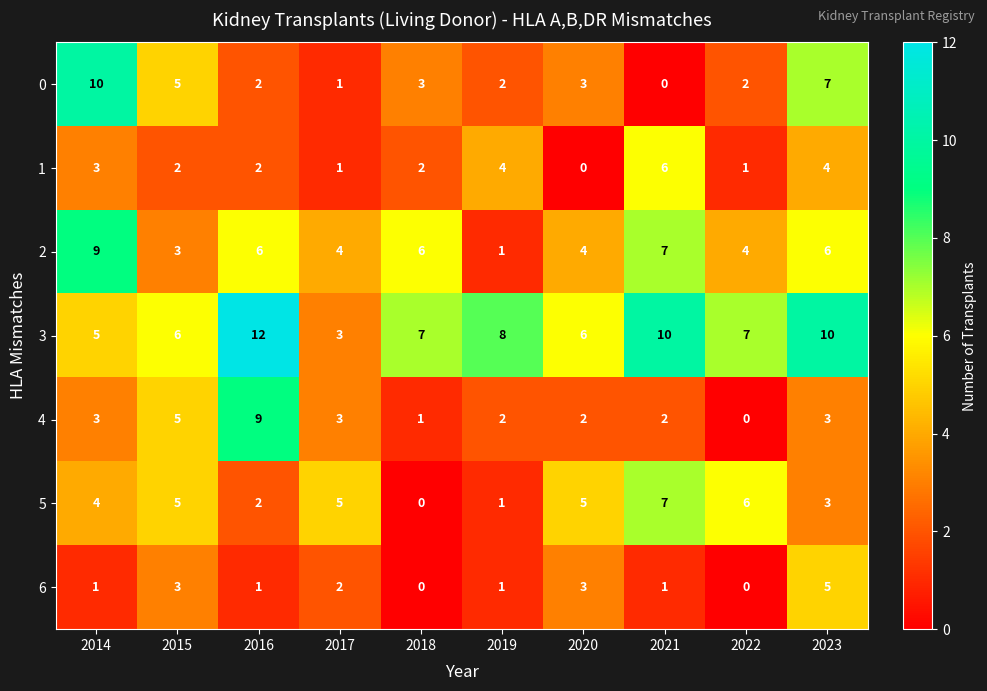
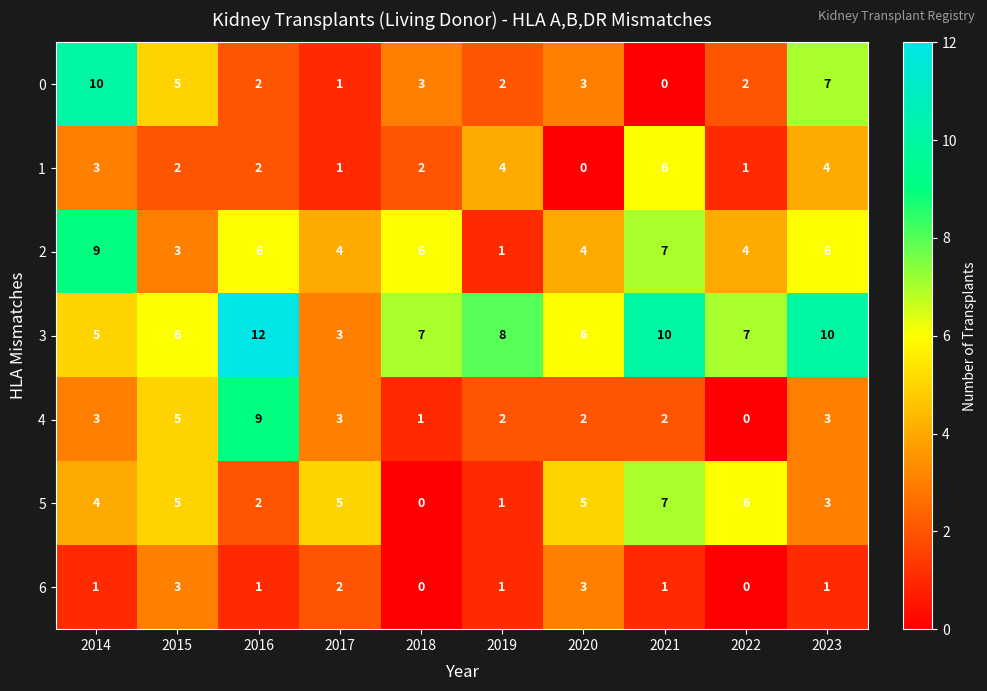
  {
    "0": {
      "2014": 10,
      "2015": 5,
      "2016": 2,
      "2017": 1,
      "2018": 3,
      "2019": 2,
      "2020": 3,
      "2021": 0,
      "2022": 2,
      "2023": 7
    },
    "1": {
      "2014": 3,
      "2015": 2,
      "2016": 2,
      "2017": 1,
      "2018": 2,
      "2019": 4,
      "2020": 0,
      "2021": 6,
      "2022": 1,
      "2023": 4
    },
    "2": {
      "2014": 9,
      "2015": 3,
      "2016": 6,
      "2017": 4,
      "2018": 6,
      "2019": 1,
      "2020": 4,
      "2021": 7,
      "2022": 4,
      "2023": 6
    },
    "3": {
      "2014": 5,
      "2015": 6,
      "2016": 12,
      "2017": 3,
      "2018": 7,
      "2019": 8,
      "2020": 6,
      "2021": 10,
      "2022": 7,
      "2023": 10
    },
    "4": {
      "2014": 3,
      "2015": 5,
      "2016": 9,
      "2017": 3,
      "2018": 1,
      "2019": 2,
      "2020": 2,
      "2021": 2,
      "2022": 0,
      "2023": 3
    },
    "5": {
      "2014": 4,
      "2015": 5,
      "2016": 2,
      "2017": 5,
      "2018": 0,
      "2019": 1,
      "2020": 5,
      "2021": 7,
      "2022": 6,
      "2023": 3
    },
    "6": {
      "2014": 1,
      "2015": 3,
      "2016": 1,
      "2017": 2,
      "2018": 0,
      "2019": 1,
      "2020": 3,
      "2021": 1,
      "2022": 0,
-     "2023": 5
+     "2023": 1
    }
  }
